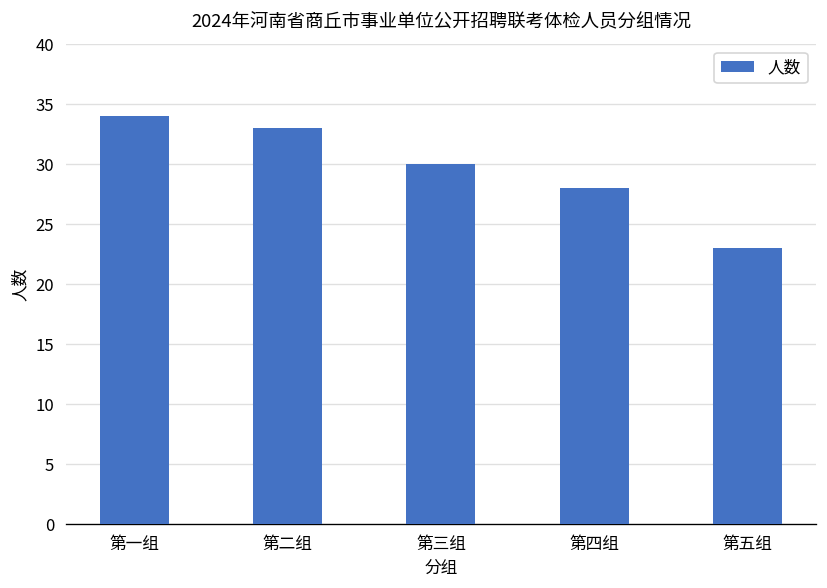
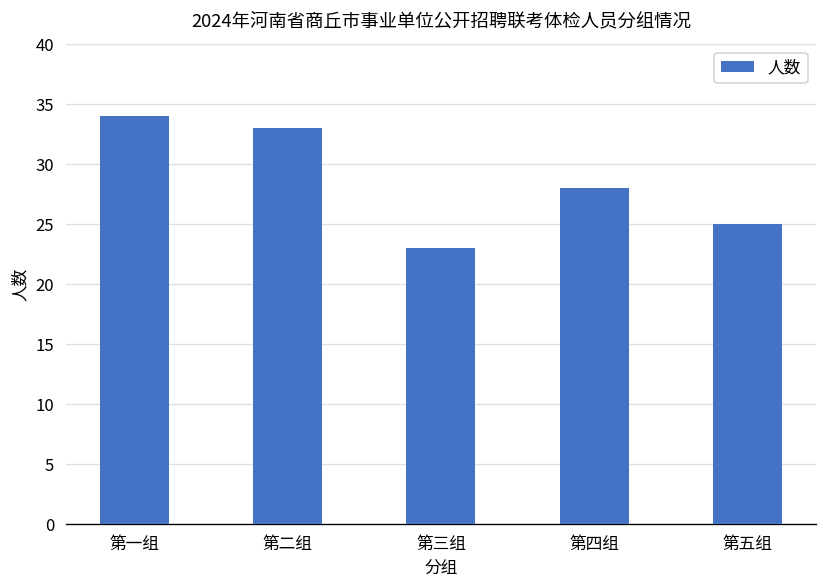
  {
    "第一组": 34,
    "第二组": 33,
-   "第三组": 30,
+   "第三组": 23,
    "第四组": 28,
-   "第五组": 23
+   "第五组": 25
  }
